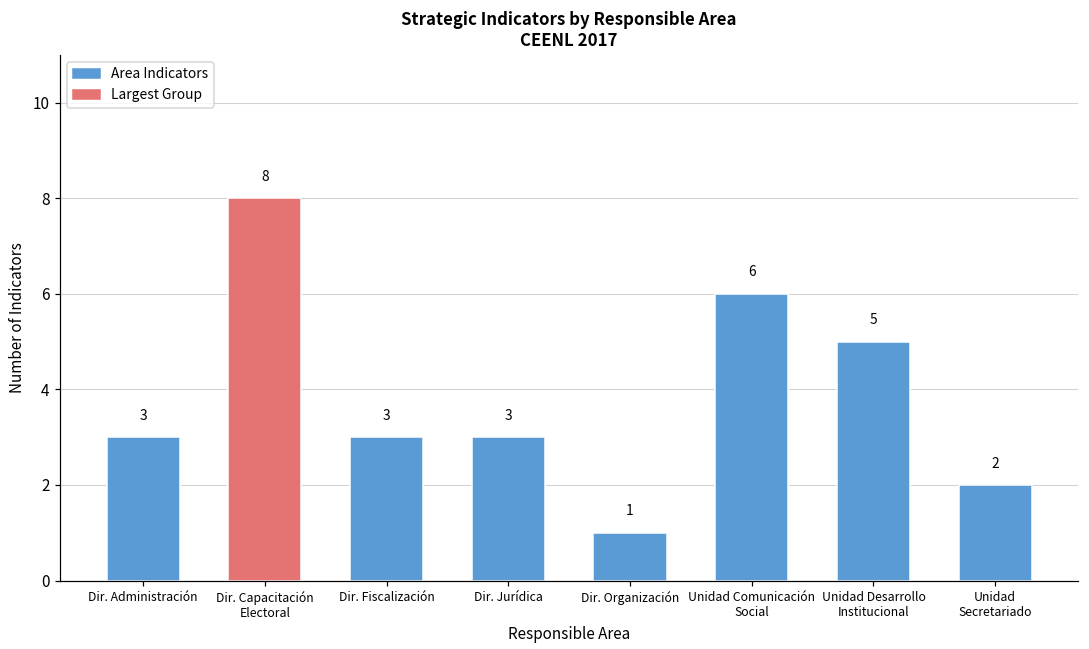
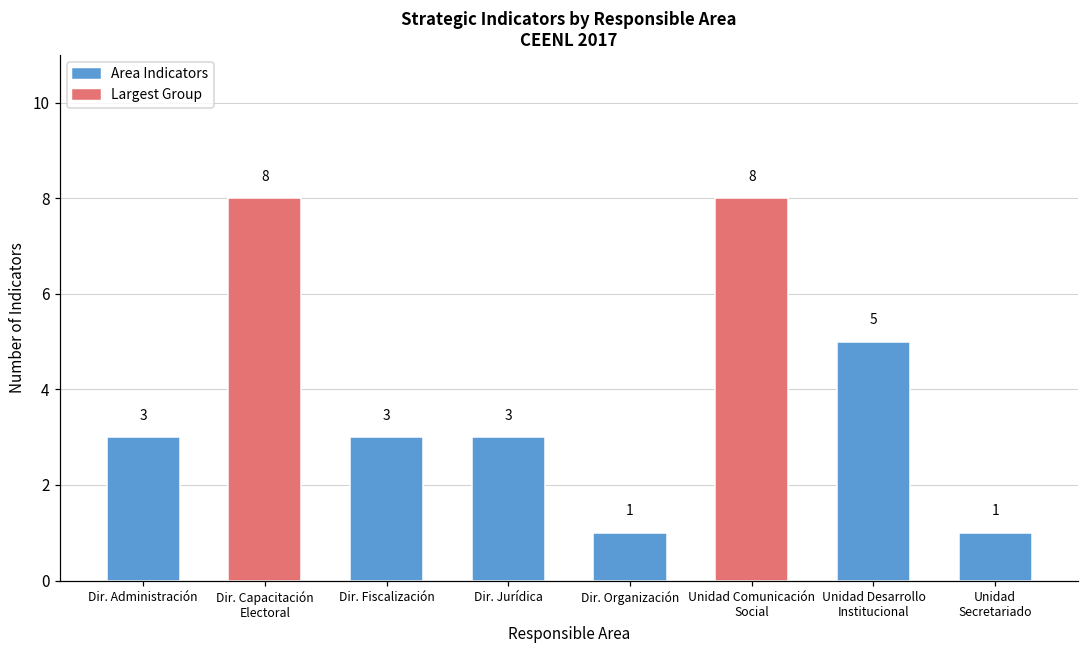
  {
    "Dir. Administración": 3,
    "Dir. Capacitación Electoral": 8,
    "Dir. Fiscalización": 3,
    "Dir. Jurídica": 3,
    "Dir. Organización": 1,
-   "Unidad Comunicación Social": 6,
+   "Unidad Comunicación Social": 8,
    "Unidad Desarrollo Institucional": 5,
-   "Unidad Secretariado": 2
+   "Unidad Secretariado": 1
  }
